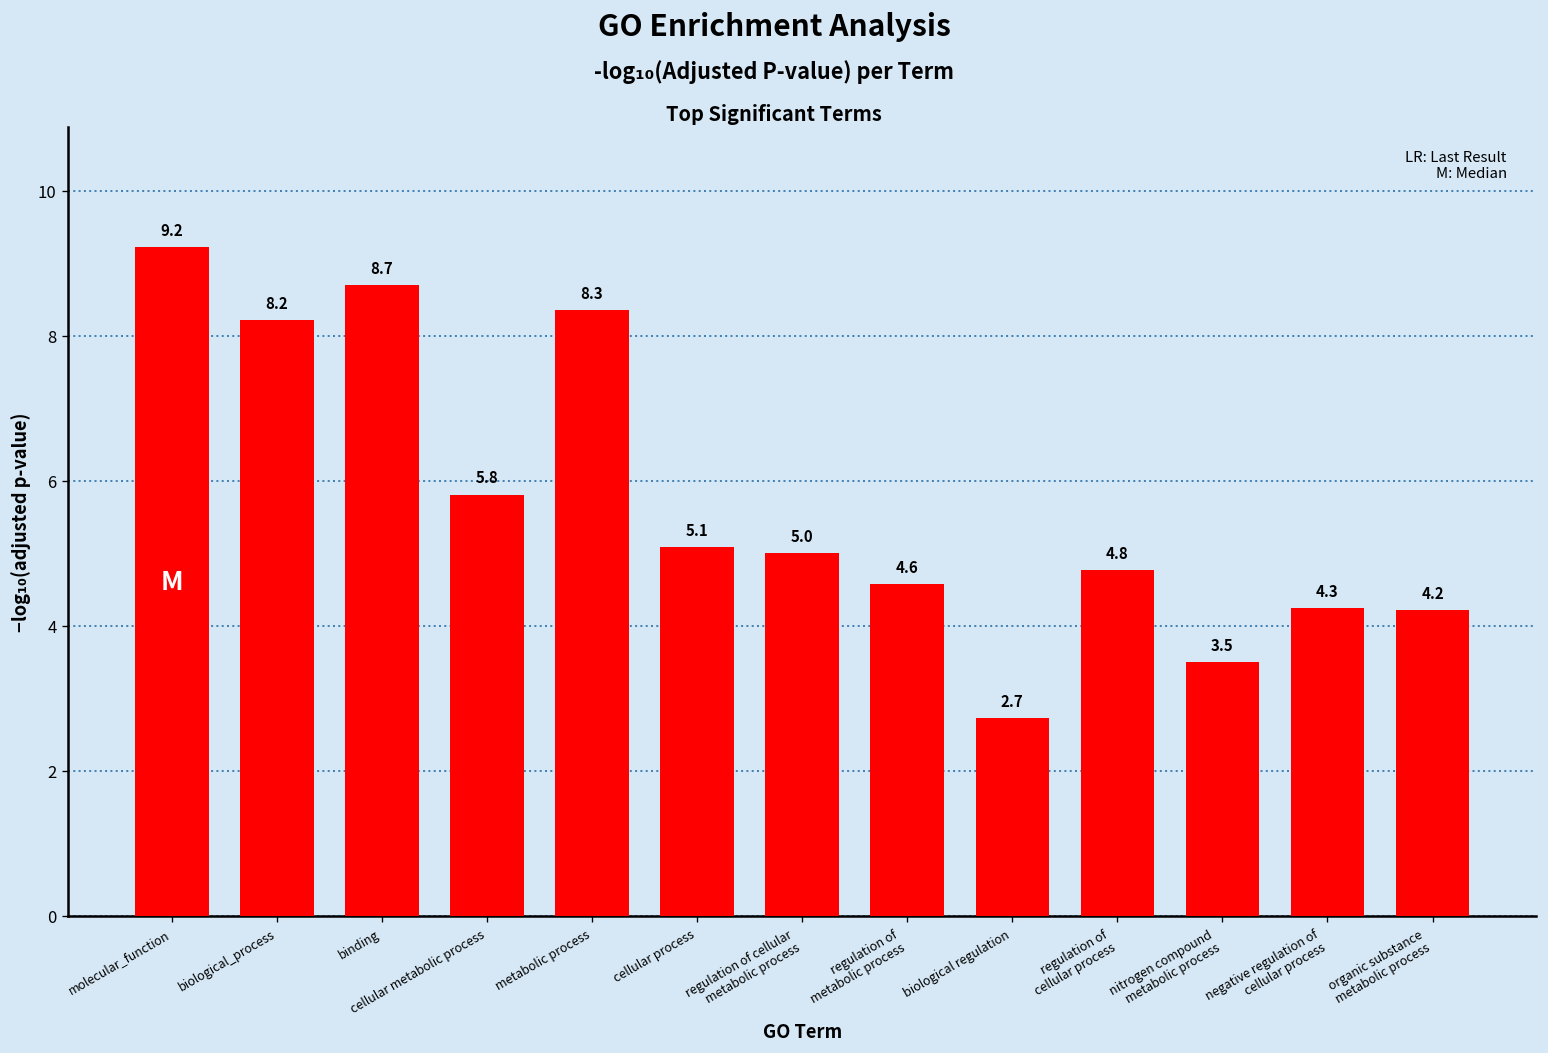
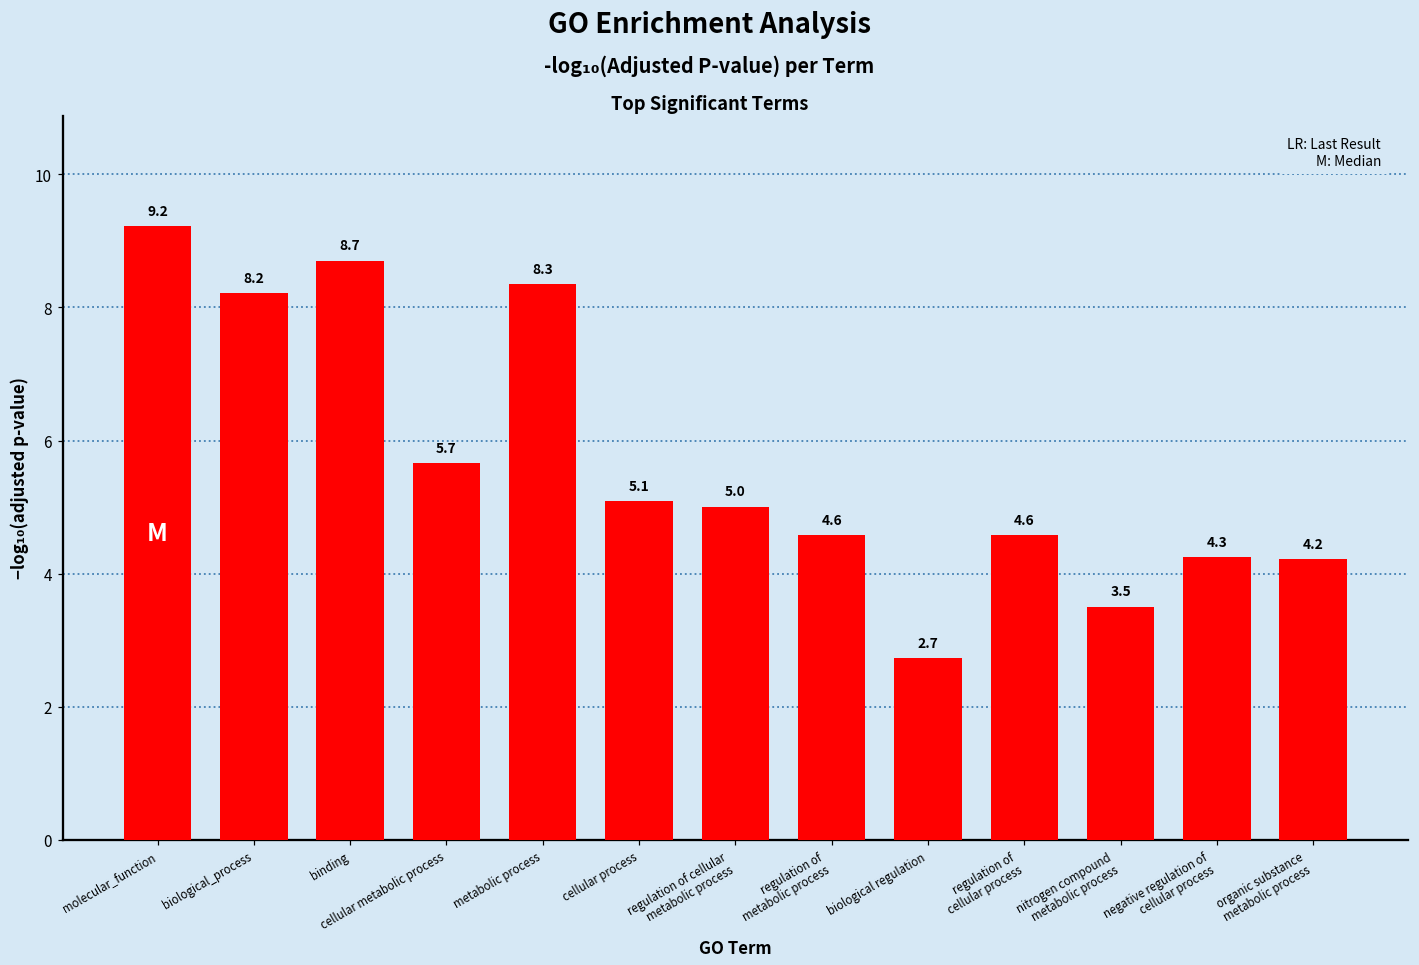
  {
    "molecular_function": 9.2,
    "biological_process": 8.2,
    "binding": 8.7,
-   "cellular metabolic process": 5.8,
+   "cellular metabolic process": 5.7,
    "metabolic process": 8.3,
    "cellular process": 5.1,
    "regulation of cellular metabolic process": 5.0,
    "regulation of metabolic process": 4.6,
    "biological regulation": 2.7,
-   "regulation of cellular process": 4.8,
+   "regulation of cellular process": 4.6,
    "nitrogen compound metabolic process": 3.5,
    "negative regulation of cellular process": 4.3,
    "organic substance metabolic process": 4.2
  }
